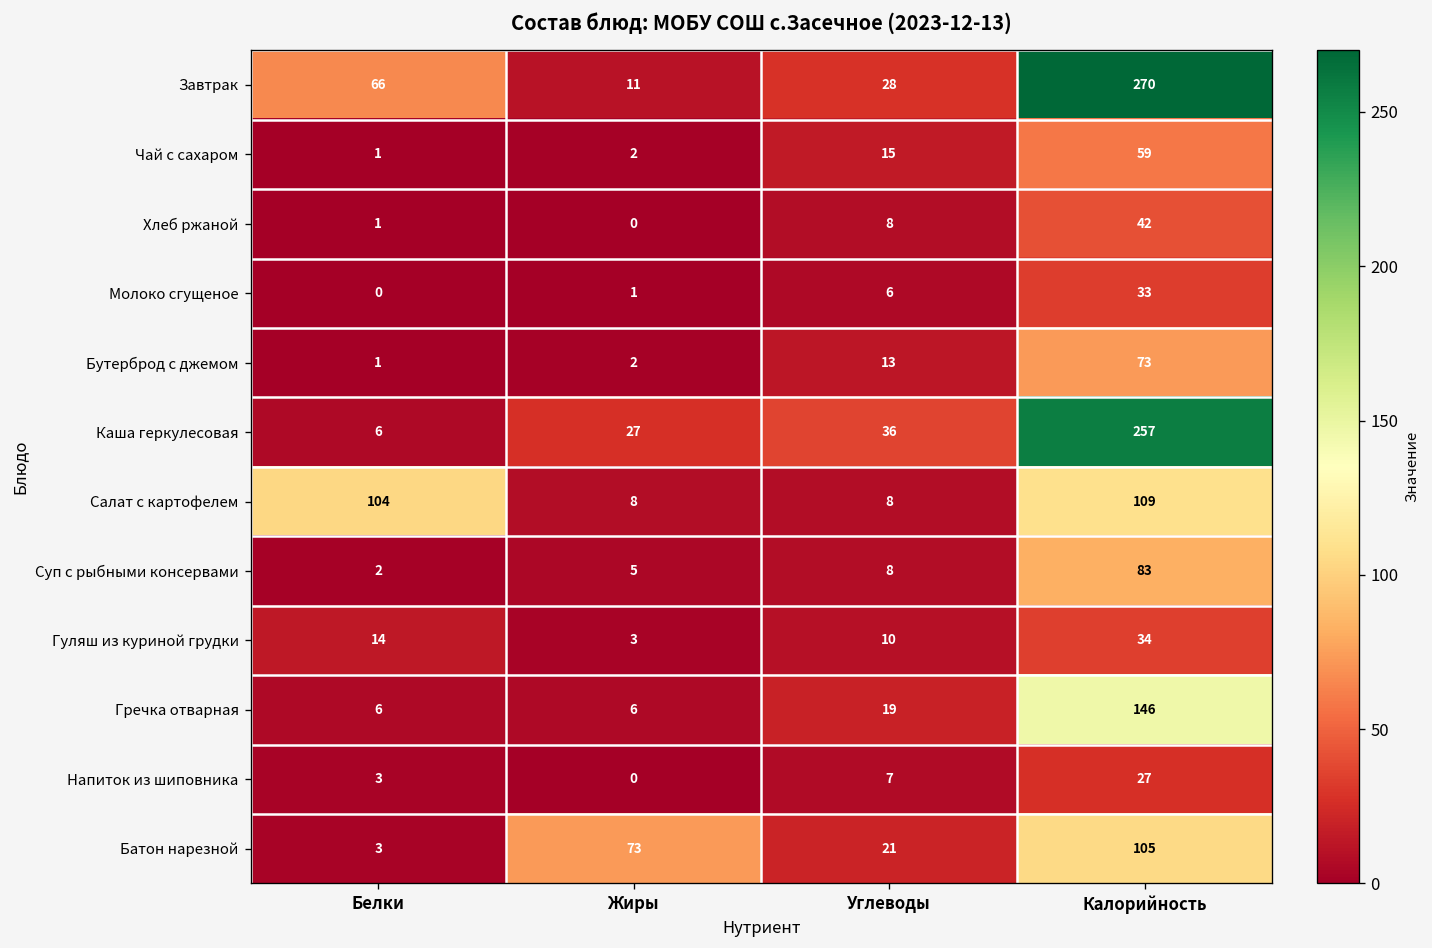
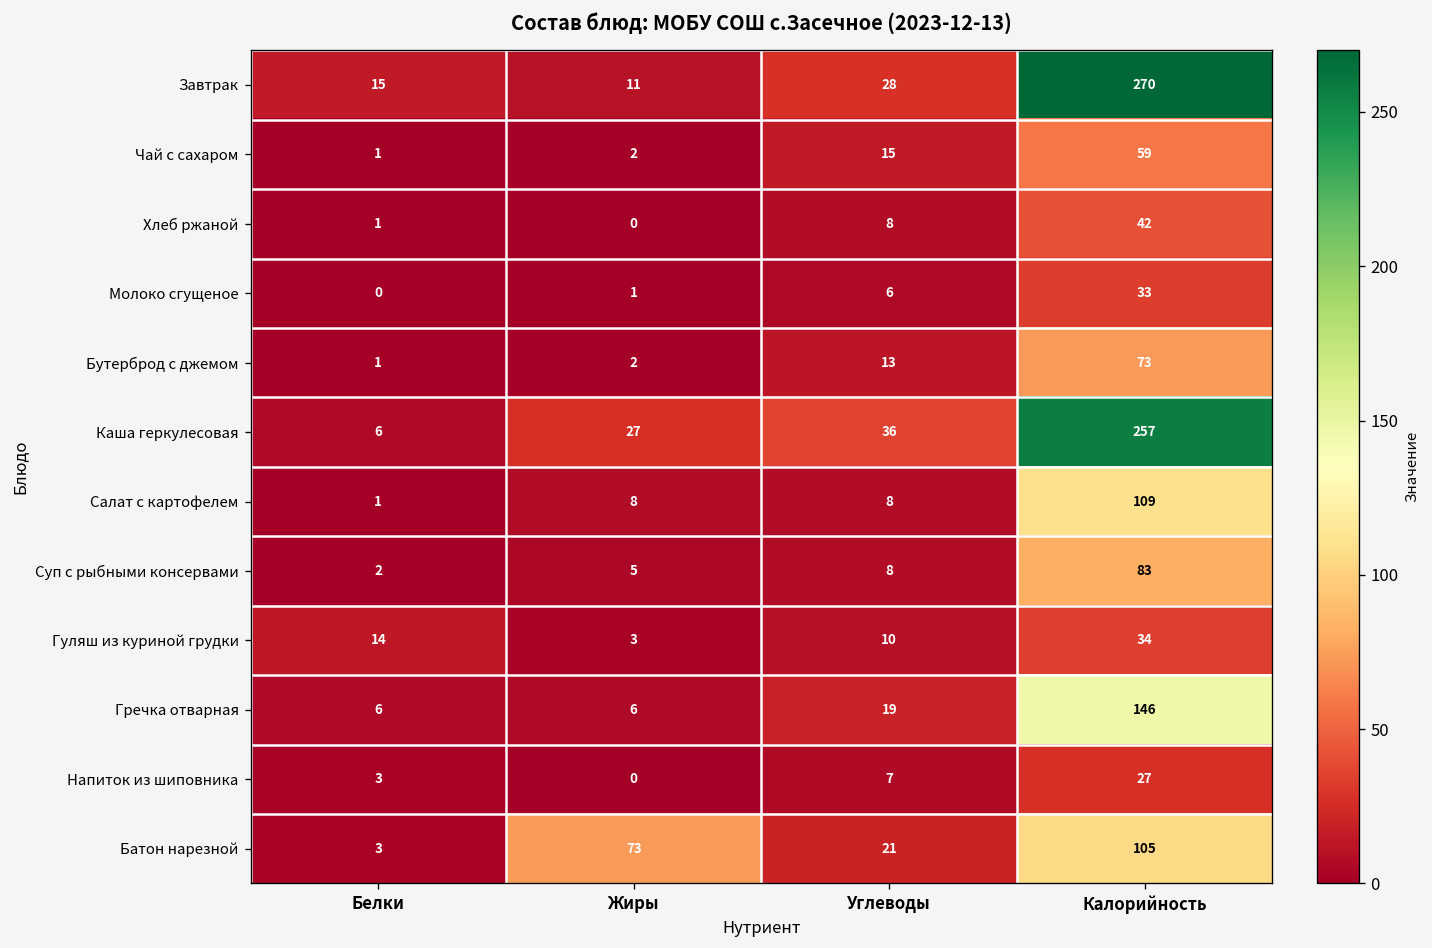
  {
    "Завтрак": {
-     "Белки": 66,
+     "Белки": 15,
      "Жиры": 11,
      "Углеводы": 28,
      "Калорийность": 270
    },
    "Чай с сахаром": {
      "Белки": 1,
      "Жиры": 2,
      "Углеводы": 15,
      "Калорийность": 59
    },
    "Хлеб ржаной": {
      "Белки": 1,
      "Жиры": 0,
      "Углеводы": 8,
      "Калорийность": 42
    },
    "Молоко сгущеное": {
      "Белки": 0,
      "Жиры": 1,
      "Углеводы": 6,
      "Калорийность": 33
    },
    "Бутерброд с джемом": {
      "Белки": 1,
      "Жиры": 2,
      "Углеводы": 13,
      "Калорийность": 73
    },
    "Каша геркулесовая": {
      "Белки": 6,
      "Жиры": 27,
      "Углеводы": 36,
      "Калорийность": 257
    },
    "Салат с картофелем": {
-     "Белки": 104,
+     "Белки": 1,
      "Жиры": 8,
      "Углеводы": 8,
      "Калорийность": 109
    },
    "Суп с рыбными консервами": {
      "Белки": 2,
      "Жиры": 5,
      "Углеводы": 8,
      "Калорийность": 83
    },
    "Гуляш из куриной грудки": {
      "Белки": 14,
      "Жиры": 3,
      "Углеводы": 10,
      "Калорийность": 34
    },
    "Гречка отварная": {
      "Белки": 6,
      "Жиры": 6,
      "Углеводы": 19,
      "Калорийность": 146
    },
    "Напиток из шиповника": {
      "Белки": 3,
      "Жиры": 0,
      "Углеводы": 7,
      "Калорийность": 27
    },
    "Батон нарезной": {
      "Белки": 3,
      "Жиры": 73,
      "Углеводы": 21,
      "Калорийность": 105
    }
  }
